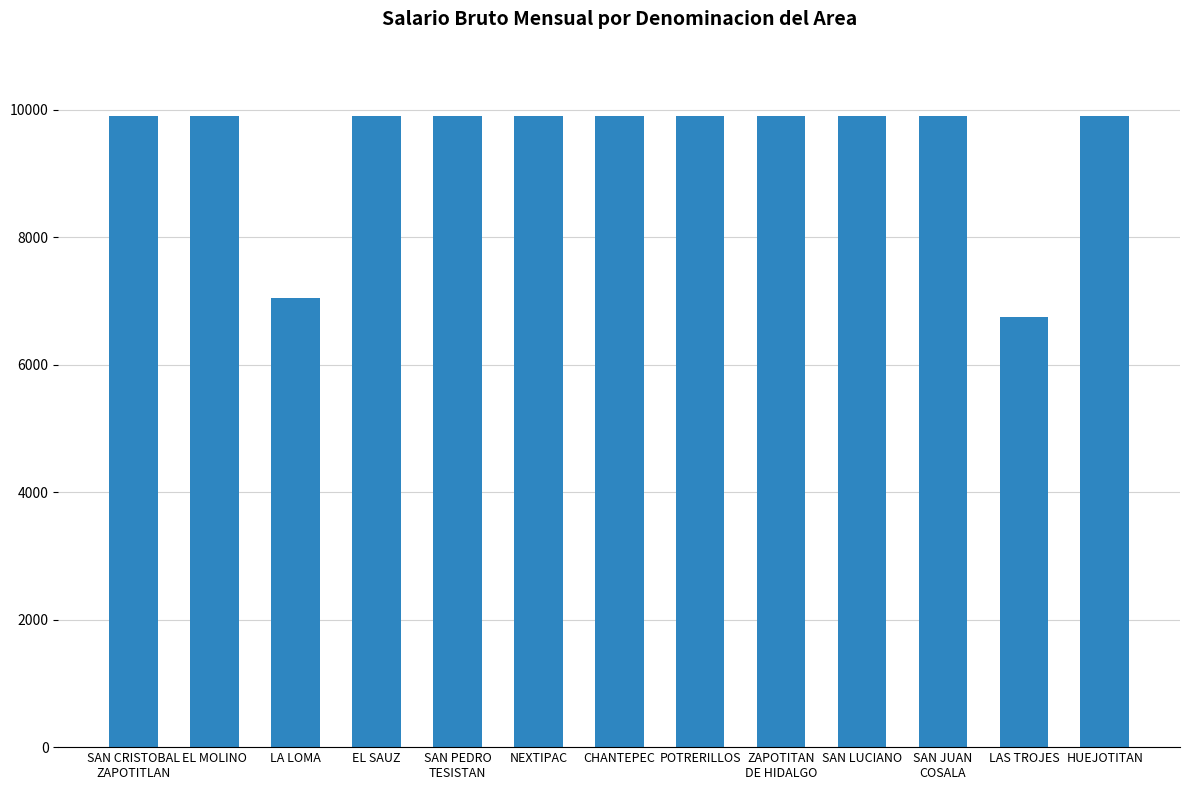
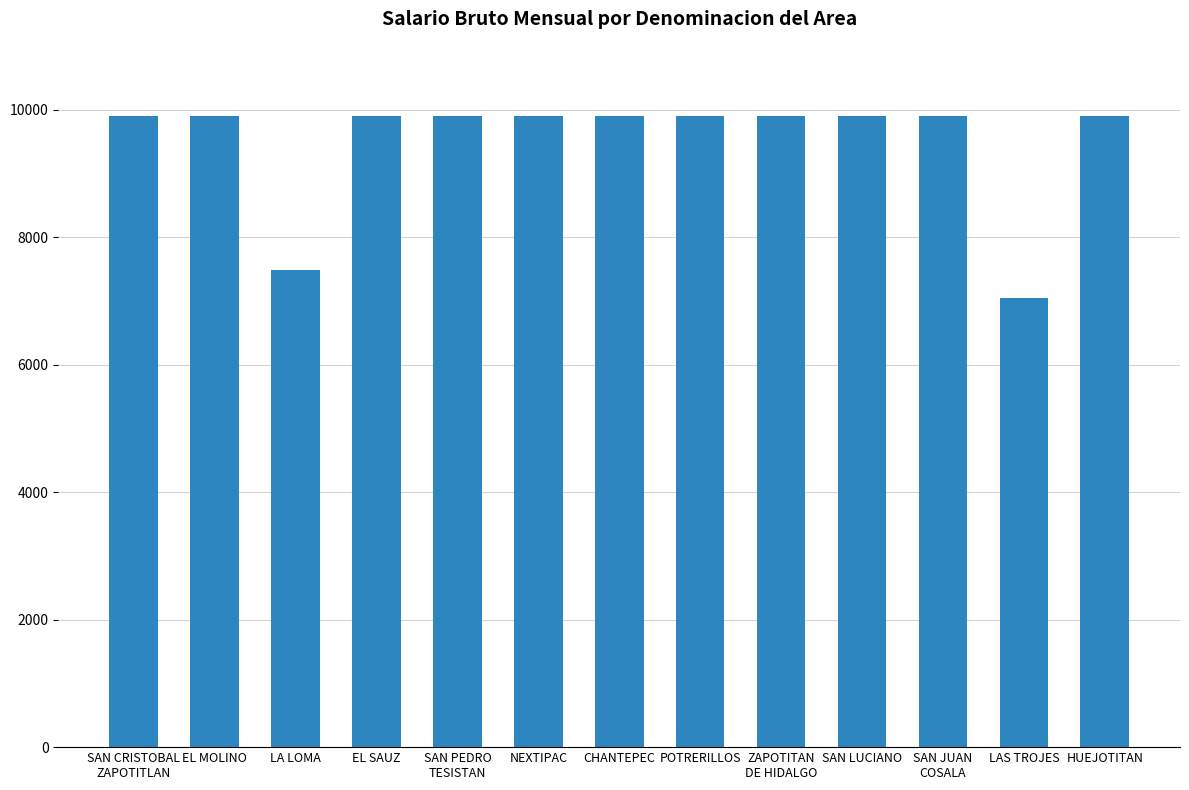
  {
    "SAN CRISTOBAL ZAPOTITLAN": 9900,
    "EL MOLINO": 9900,
-   "LA LOMA": 7000,
+   "LA LOMA": 7500,
    "EL SAUZ": 9900,
    "SAN PEDRO TESISTAN": 9900,
    "NEXTIPAC": 9900,
    "CHANTEPEC": 9900,
    "POTRERILLOS": 9900,
    "ZAPOTITAN DE HIDALGO": 9900,
    "SAN LUCIANO": 9900,
    "SAN JUAN COSALA": 9900,
-   "LAS TROJES": 6700,
+   "LAS TROJES": 7000,
    "HUEJOTITAN": 9900
  }
